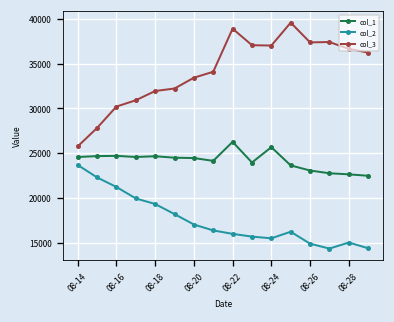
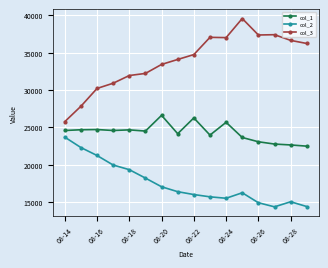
  {
    "col_1": {
      "08-14": 25000,
      "08-16": 25000,
      "08-18": 25000,
-     "08-20": 24000,
+     "08-20": 27000,
      "08-22": 26000,
      "08-24": 26000,
      "08-26": 23000,
      "08-28": 23000
    },
    "col_2": {
      "08-14": 24000,
      "08-16": 21000,
      "08-18": 19000,
      "08-20": 17000,
      "08-22": 16000,
      "08-24": 16000,
      "08-26": 15000,
      "08-28": 15000
    },
    "col_3": {
      "08-14": 26000,
      "08-16": 30000,
      "08-18": 32000,
      "08-20": 33000,
-     "08-22": 39000,
+     "08-22": 35000,
      "08-24": 37000,
      "08-26": 37000,
      "08-28": 37000
    }
  }
